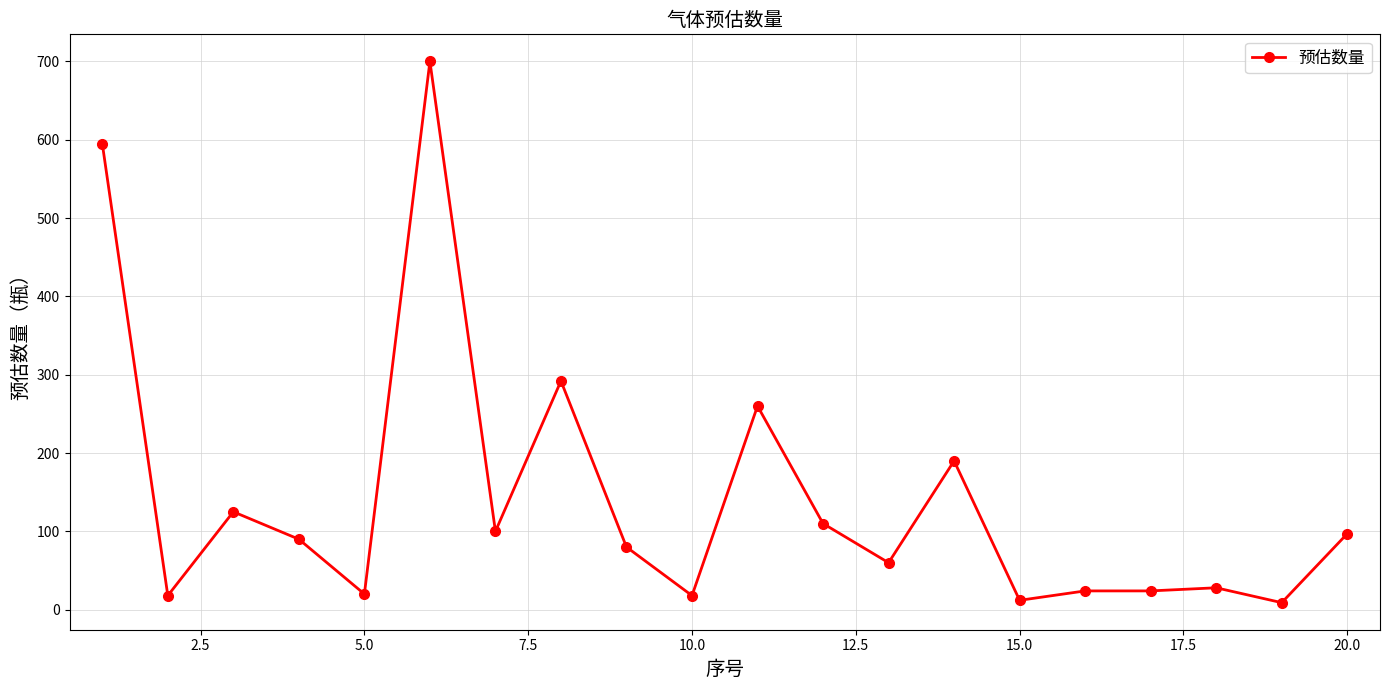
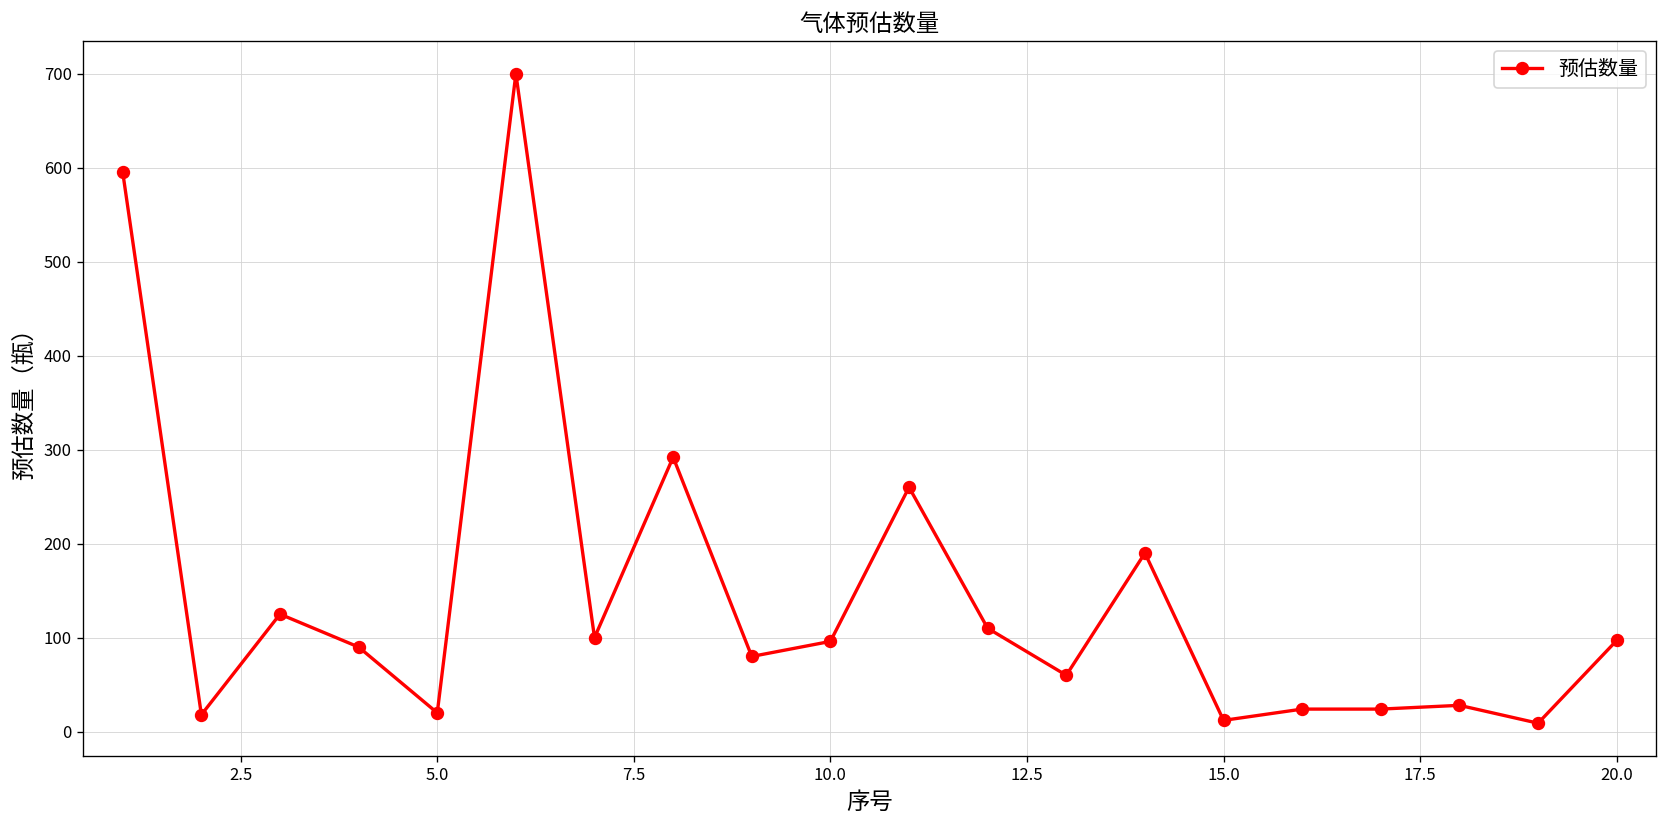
  {
    "5.0": 20,
-   "10.0": 20,
+   "10.0": 100,
    "15.0": 10,
    "20.0": 100
  }
